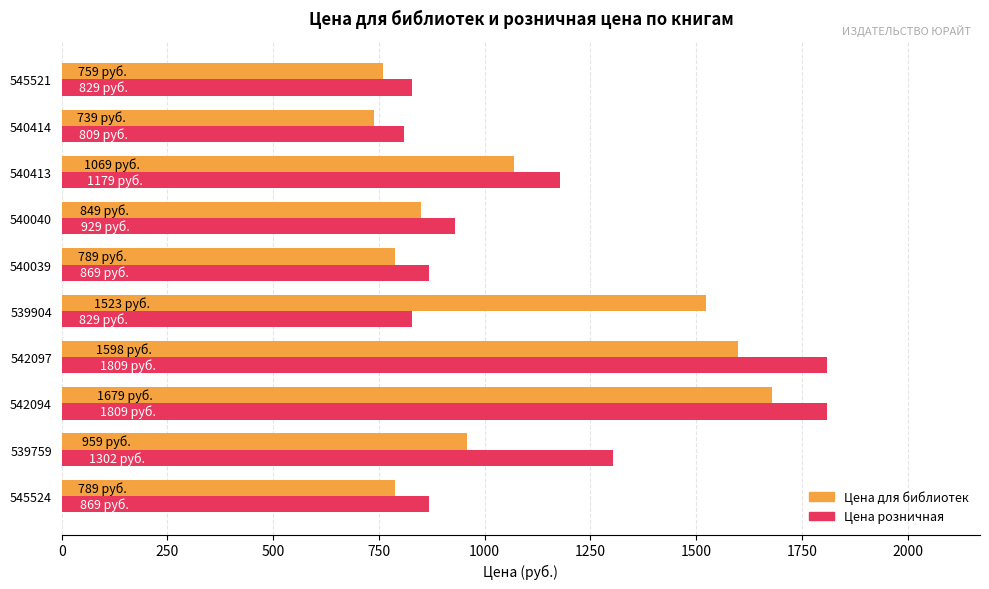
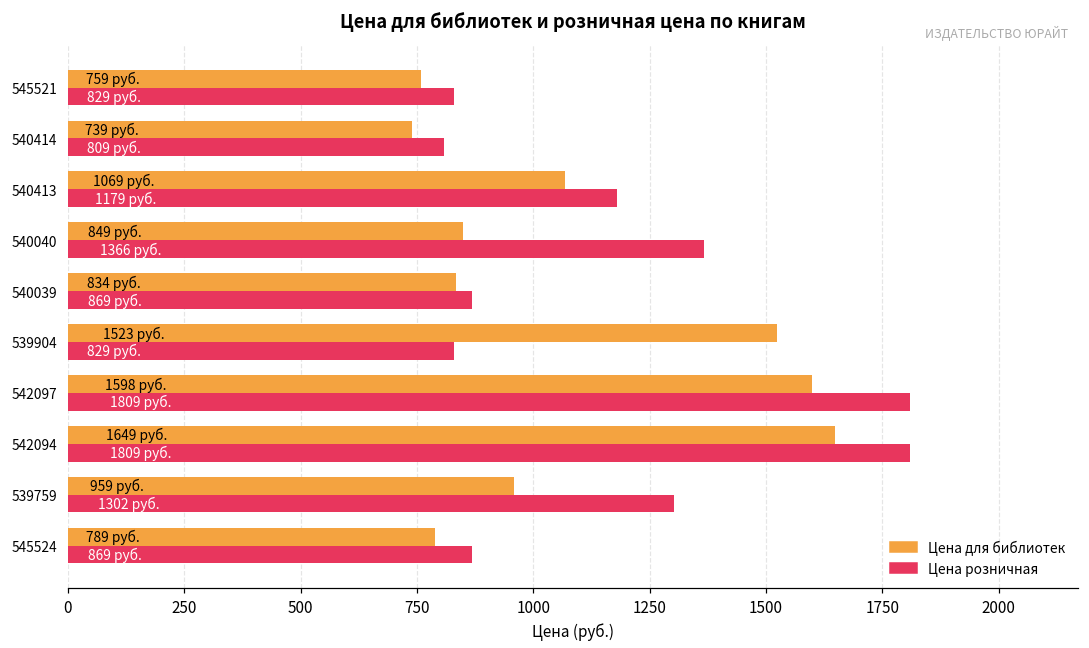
  {
    "Цена для библиотек": {
      "545521": 759,
      "540414": 739,
      "540413": 1069,
      "540040": 849,
-     "540039": 789,
+     "540039": 834,
      "539904": 1523,
      "542097": 1598,
-     "542094": 1679,
+     "542094": 1649,
      "539759": 959,
      "545524": 789
    },
    "Цена розничная": {
      "545521": 829,
      "540414": 809,
      "540413": 1179,
-     "540040": 929,
+     "540040": 1366,
      "540039": 869,
      "539904": 829,
      "542097": 1809,
      "542094": 1809,
      "539759": 1302,
      "545524": 869
    }
  }
